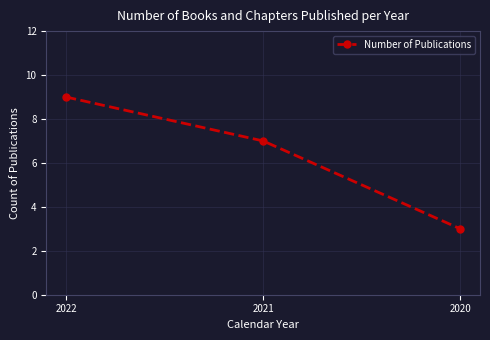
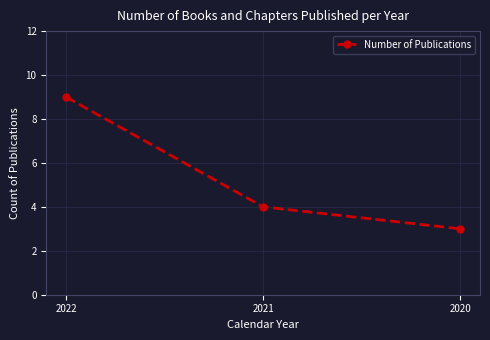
  {
    "2022": 9,
-   "2021": 7,
+   "2021": 4,
    "2020": 3
  }
